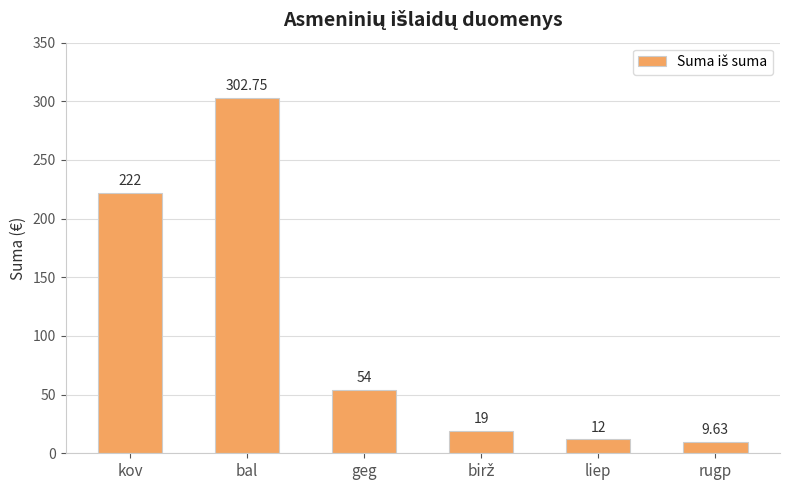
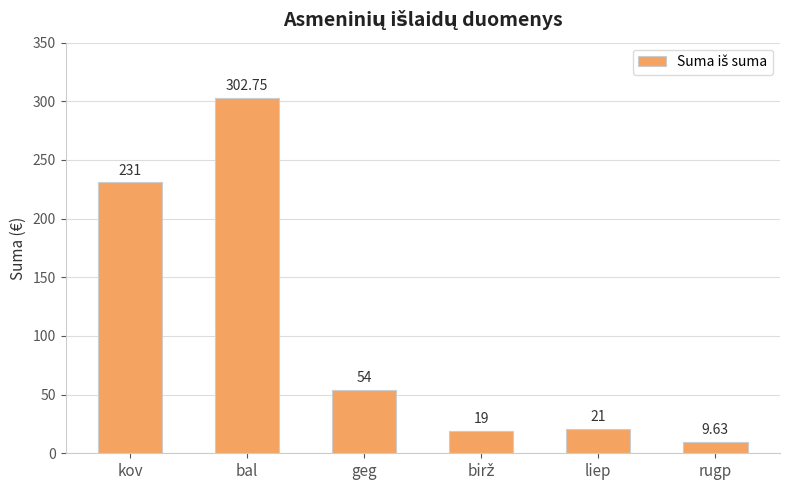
  {
-   "kov": 222,
+   "kov": 231,
    "bal": 302.75,
    "geg": 54,
    "birž": 19,
-   "liep": 12,
+   "liep": 21,
    "rugp": 9.63
  }
